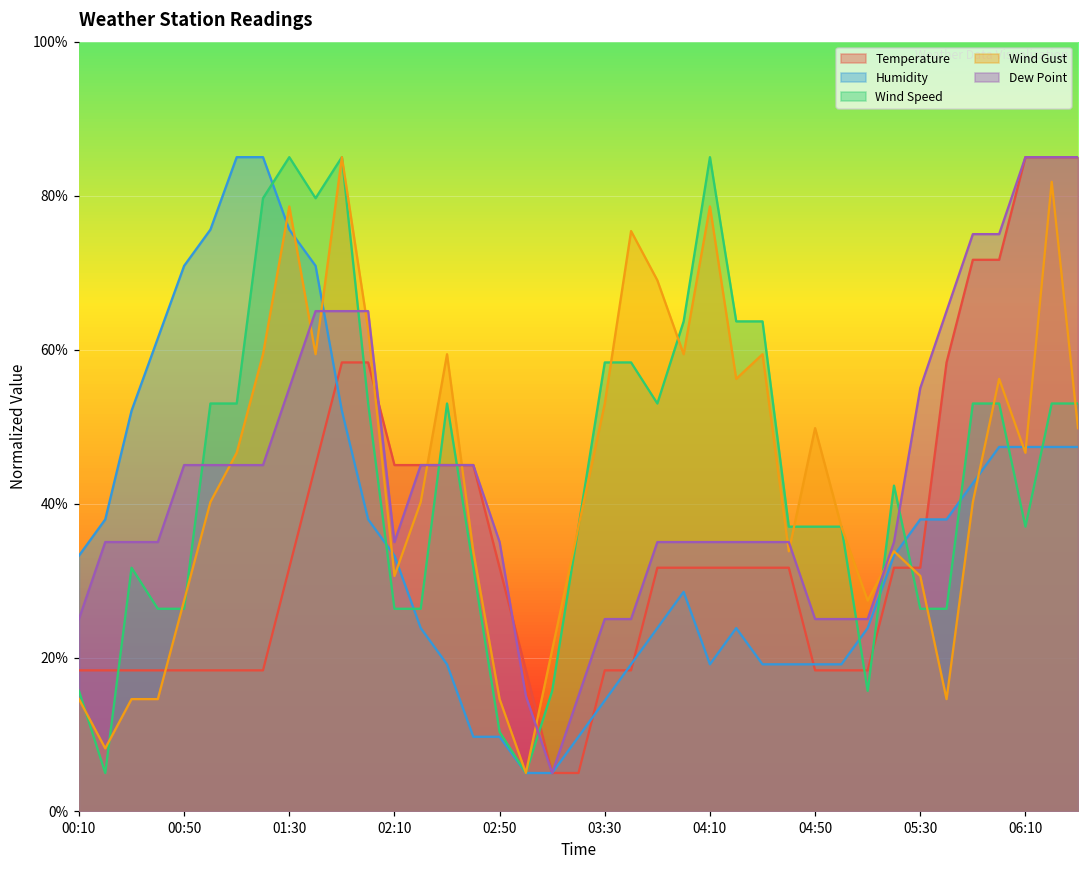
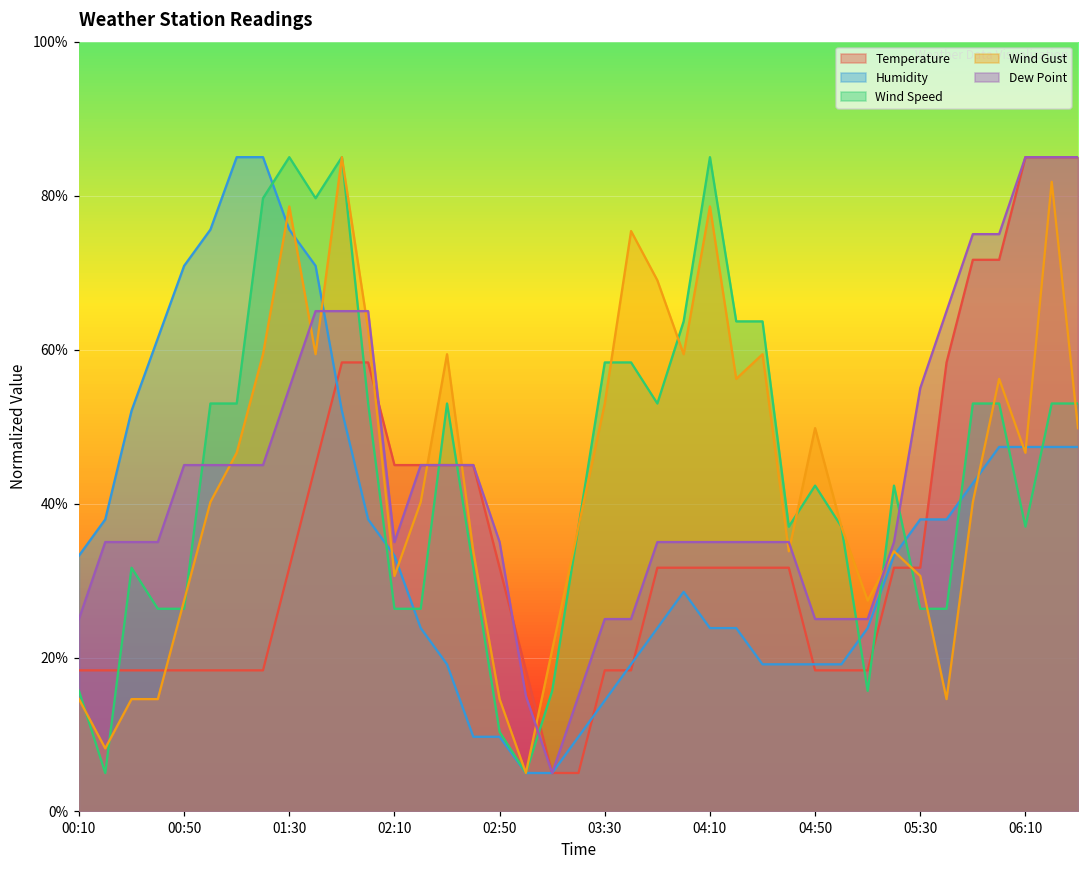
  {
    "Humidity": {
      "00:10": "33%",
      "00:50": "71%",
      "01:30": "76%",
      "02:10": "33%",
      "02:50": "10%",
      "03:30": "14%",
-     "04:10": "19%",
+     "04:10": "24%",
      "04:50": "19%",
      "05:30": "38%",
      "06:10": "47%"
    },
    "Wind Speed": {
      "00:10": "16%",
      "00:50": "26%",
      "01:30": "85%",
      "02:10": "26%",
      "02:50": "10%",
      "03:30": "58%",
      "04:10": "85%",
-     "04:50": "37%",
+     "04:50": "42%",
      "05:30": "26%",
      "06:10": "37%"
    },
    "Dew Point": {
      "00:10": "25%",
      "00:50": "45%",
      "01:30": "55%",
      "02:10": "35%",
      "02:50": "35%",
      "03:30": "25%",
      "04:10": "35%",
      "04:50": "25%",
      "05:30": "55%"
    }
  }
